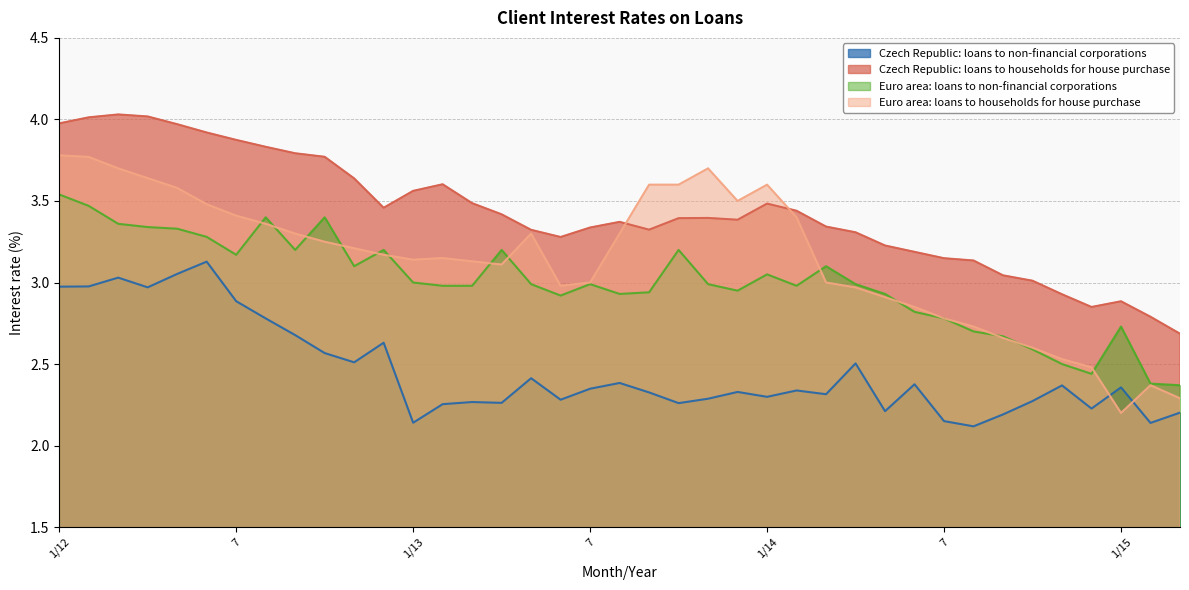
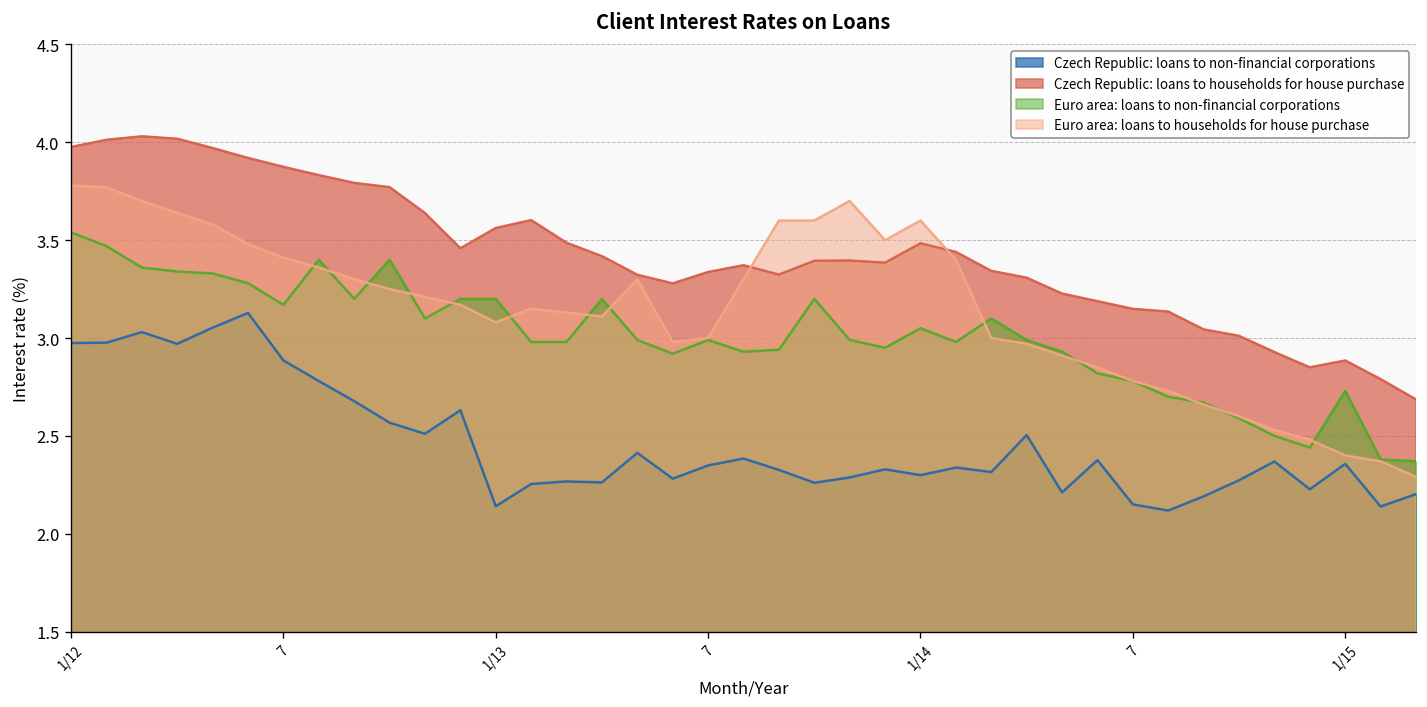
  {
    "Czech Republic: loans to non-financial corporations": {
      "1/12": 2.97,
      "1/13": 2.14,
      "1/14": 2.30,
      "1/15": 2.36
    },
    "Czech Republic: loans to households for house purchase": {
      "1/12": 3.98,
      "1/13": 3.56,
      "1/14": 3.48,
      "1/15": 2.89
    },
    "Euro area: loans to non-financial corporations": {
      "1/12": 3.54,
-     "1/13": 3.0,
+     "1/13": 3.2,
      "1/14": 3.05,
      "1/15": 2.73
    },
    "Euro area: loans to households for house purchase": {
      "1/12": 3.78,
-     "1/13": 3.14,
+     "1/13": 3.08,
      "1/14": 3.60,
-     "1/15": 2.2
+     "1/15": 2.4
    }
  }
